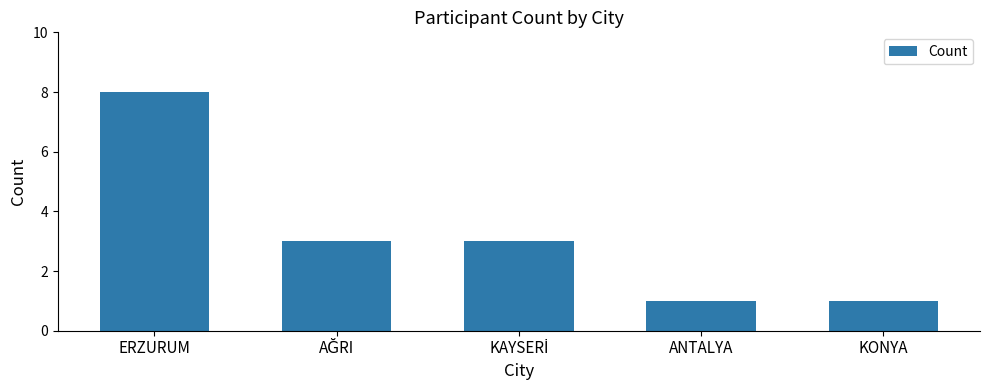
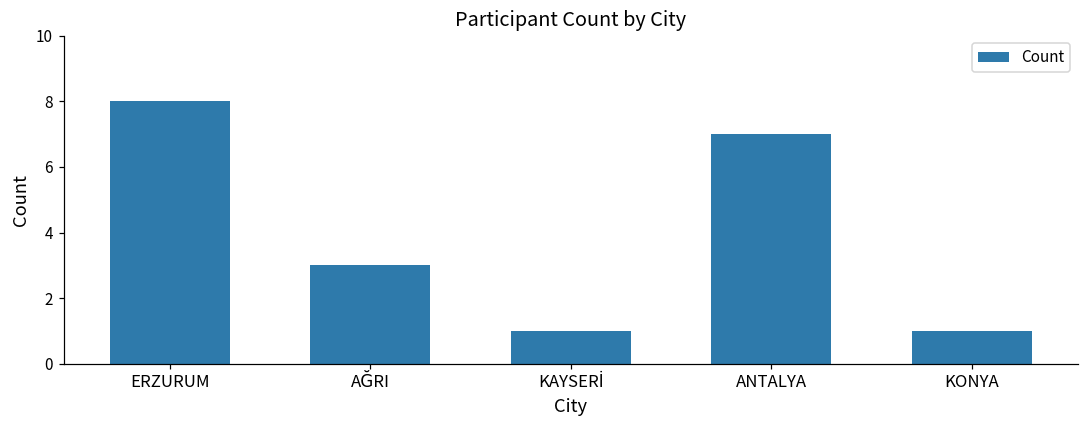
  {
    "ERZURUM": 8,
    "AĞRI": 3,
-   "KAYSERİ": 3,
-   "ANTALYA": 1,
+   "KAYSERİ": 1,
+   "ANTALYA": 7,
    "KONYA": 1
  }
